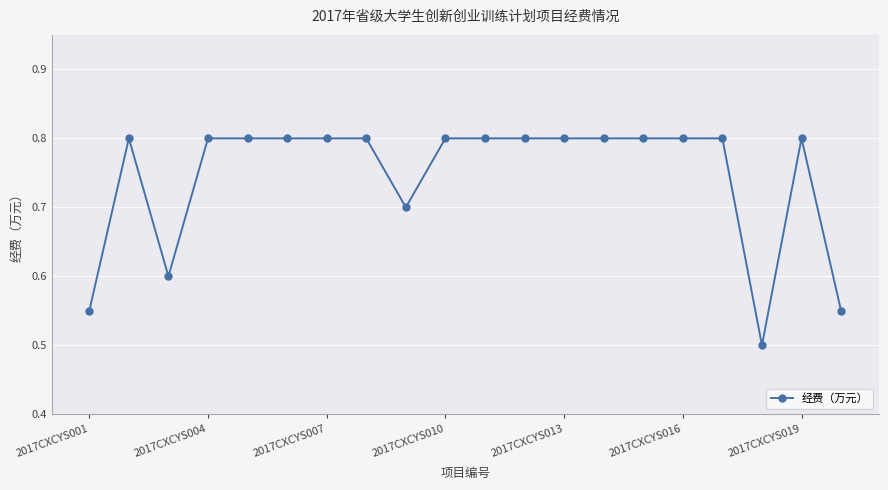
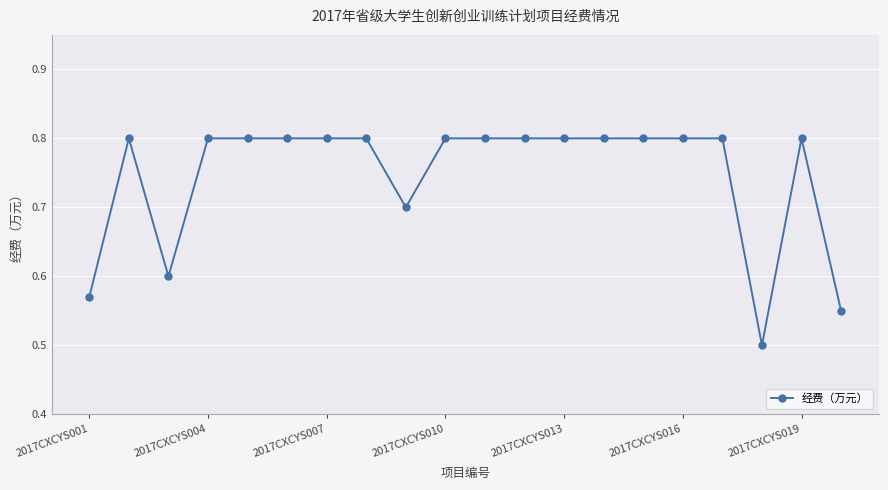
  {
-   "2017CXCYS001": 0.55,
+   "2017CXCYS001": 0.57,
    "2017CXCYS004": 0.80,
    "2017CXCYS007": 0.80,
    "2017CXCYS010": 0.80,
    "2017CXCYS013": 0.80,
    "2017CXCYS016": 0.80,
    "2017CXCYS019": 0.80
  }
